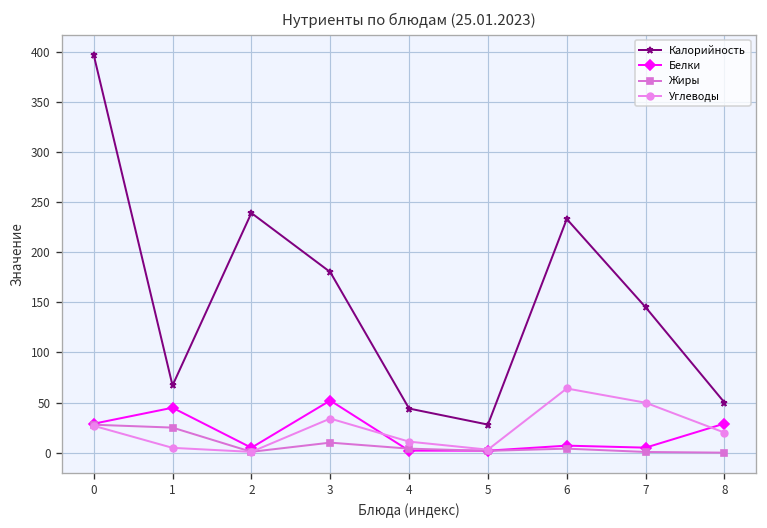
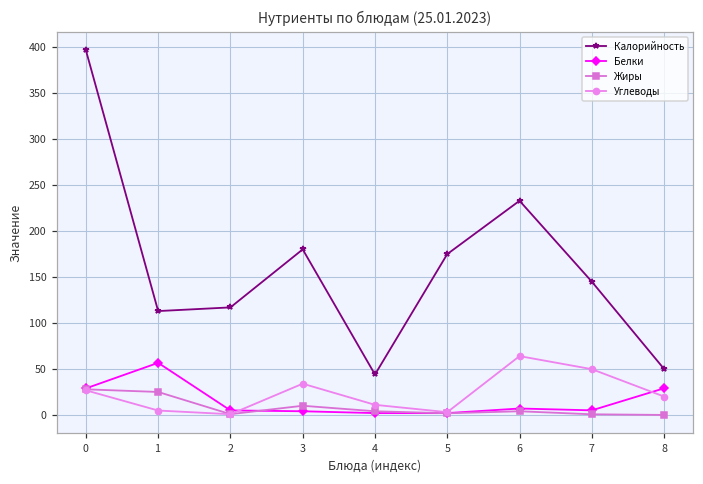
  {
    "Калорийность": {
      "0": 400,
-     "1": 70,
-     "2": 240,
+     "1": 110,
+     "2": 120,
      "3": 180,
      "4": 40,
-     "5": 30,
+     "5": 180,
      "6": 230,
      "7": 150,
      "8": 50
    },
    "Белки": {
-     "1": 40,
+     "1": 60,
      "2": 0,
-     "3": 50,
+     "3": 0,
      "7": 10,
      "8": 30
    }
  }
